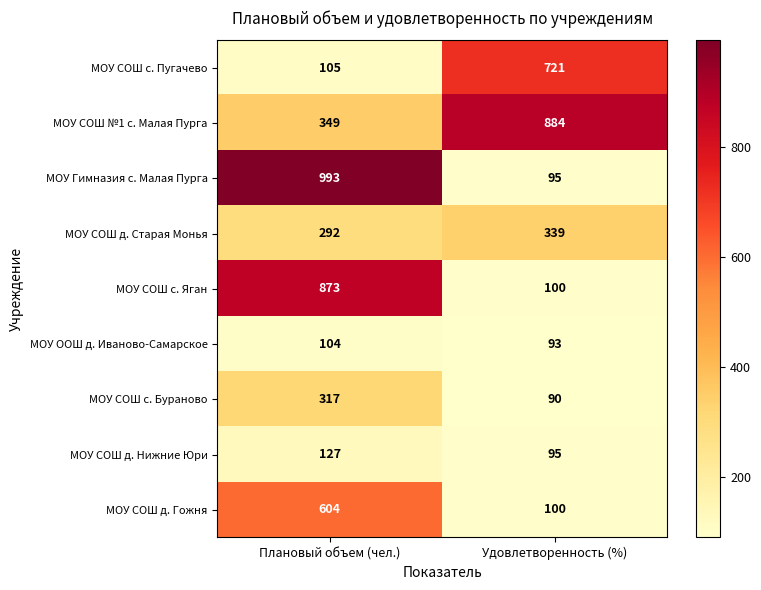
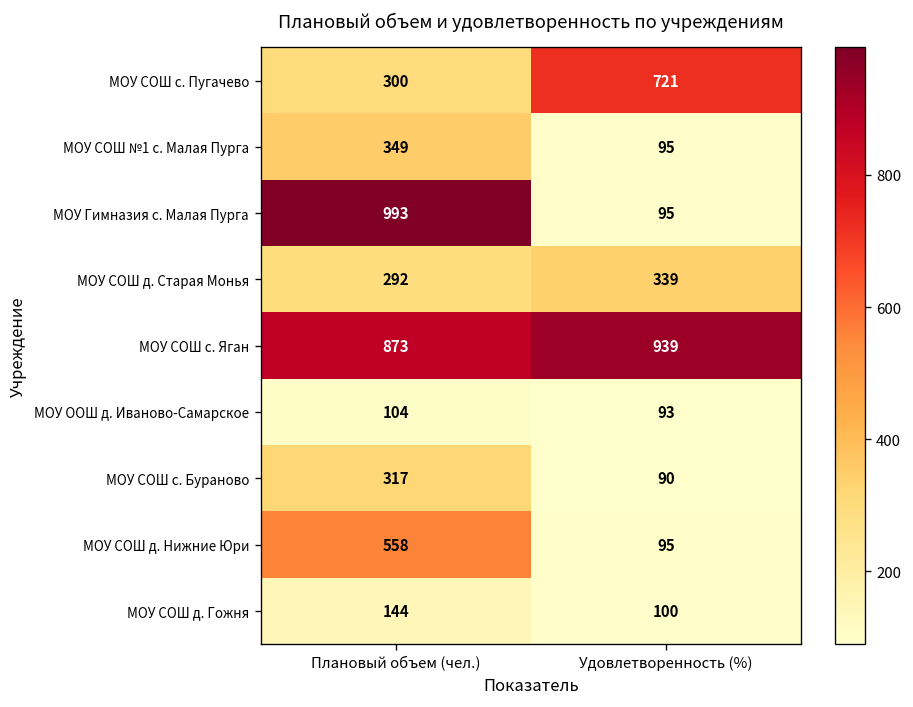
  {
    "МОУ СОШ с. Пугачево": {
-     "Плановый объем (чел.)": 105,
+     "Плановый объем (чел.)": 300,
      "Удовлетворенность (%)": 721
    },
    "МОУ СОШ №1 с. Малая Пурга": {
      "Плановый объем (чел.)": 349,
-     "Удовлетворенность (%)": 884
+     "Удовлетворенность (%)": 95
    },
    "МОУ Гимназия с. Малая Пурга": {
      "Плановый объем (чел.)": 993,
      "Удовлетворенность (%)": 95
    },
    "МОУ СОШ д. Старая Монья": {
      "Плановый объем (чел.)": 292,
      "Удовлетворенность (%)": 339
    },
    "МОУ СОШ с. Яган": {
      "Плановый объем (чел.)": 873,
-     "Удовлетворенность (%)": 100
+     "Удовлетворенность (%)": 939
    },
    "МОУ ООШ д. Иваново-Самарское": {
      "Плановый объем (чел.)": 104,
      "Удовлетворенность (%)": 93
    },
    "МОУ СОШ с. Бураново": {
      "Плановый объем (чел.)": 317,
      "Удовлетворенность (%)": 90
    },
    "МОУ СОШ д. Нижние Юри": {
-     "Плановый объем (чел.)": 127,
+     "Плановый объем (чел.)": 558,
      "Удовлетворенность (%)": 95
    },
    "МОУ СОШ д. Гожня": {
-     "Плановый объем (чел.)": 604,
+     "Плановый объем (чел.)": 144,
      "Удовлетворенность (%)": 100
    }
  }
